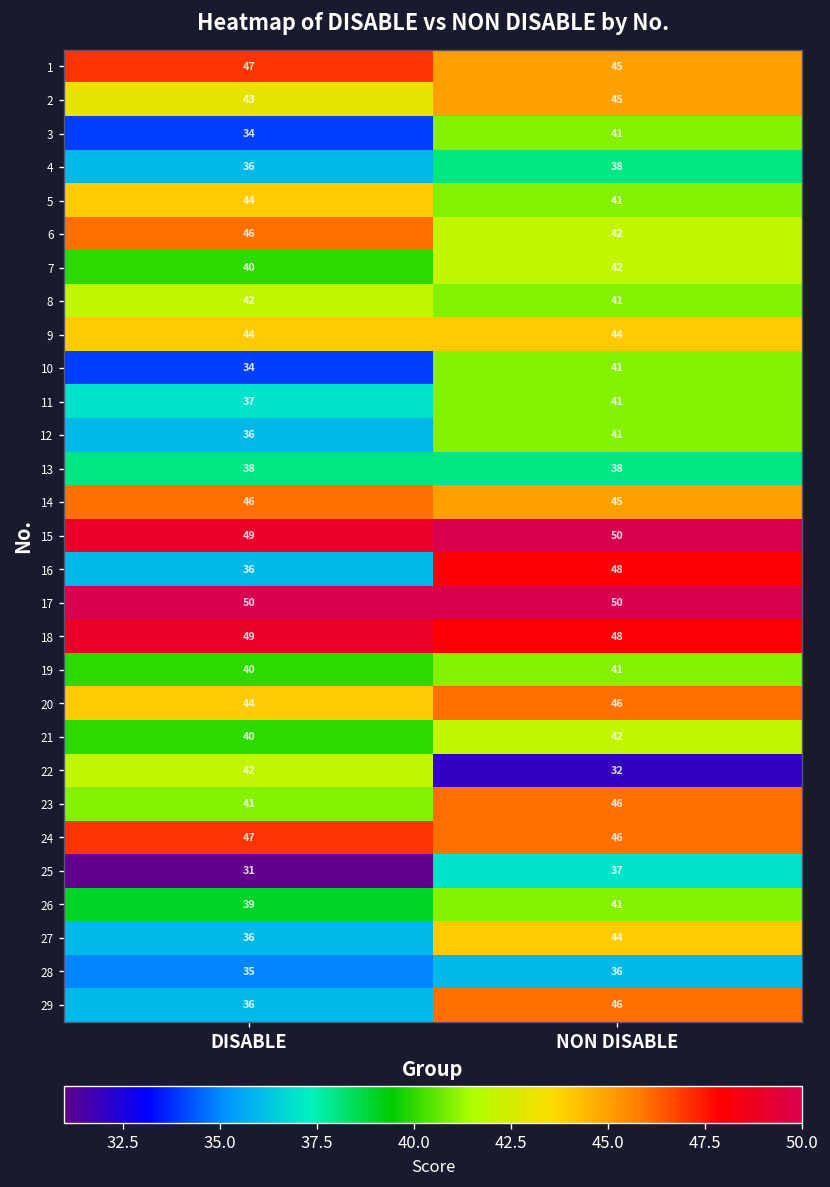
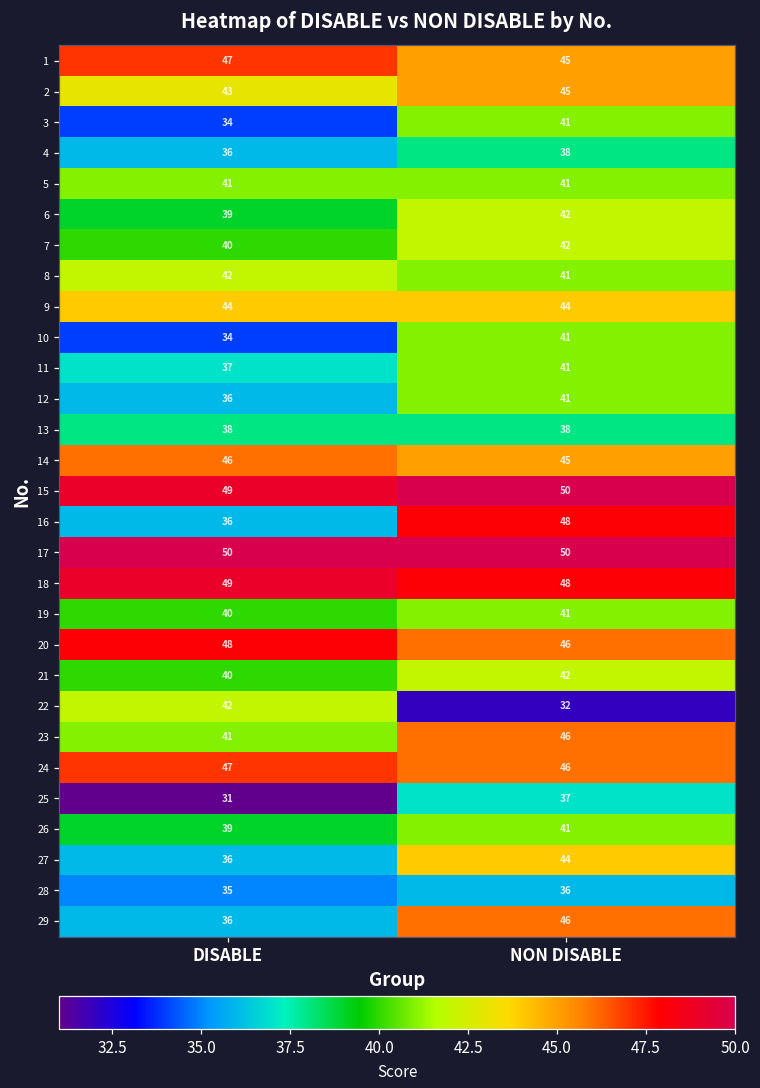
  {
    "1": {
      "DISABLE": 47,
      "NON DISABLE": 45
    },
    "2": {
      "DISABLE": 43,
      "NON DISABLE": 45
    },
    "3": {
      "DISABLE": 34,
      "NON DISABLE": 41
    },
    "4": {
      "DISABLE": 36,
      "NON DISABLE": 38
    },
    "5": {
-     "DISABLE": 44,
+     "DISABLE": 41,
      "NON DISABLE": 41
    },
    "6": {
-     "DISABLE": 46,
+     "DISABLE": 39,
      "NON DISABLE": 42
    },
    "7": {
      "DISABLE": 40,
      "NON DISABLE": 42
    },
    "8": {
      "DISABLE": 42,
      "NON DISABLE": 41
    },
    "9": {
      "DISABLE": 44,
      "NON DISABLE": 44
    },
    "10": {
      "DISABLE": 34,
      "NON DISABLE": 41
    },
    "11": {
      "DISABLE": 37,
      "NON DISABLE": 41
    },
    "12": {
      "DISABLE": 36,
      "NON DISABLE": 41
    },
    "13": {
      "DISABLE": 38,
      "NON DISABLE": 38
    },
    "14": {
      "DISABLE": 46,
      "NON DISABLE": 45
    },
    "15": {
      "DISABLE": 49,
      "NON DISABLE": 50
    },
    "16": {
      "DISABLE": 36,
      "NON DISABLE": 48
    },
    "17": {
      "DISABLE": 50,
      "NON DISABLE": 50
    },
    "18": {
      "DISABLE": 49,
      "NON DISABLE": 48
    },
    "19": {
      "DISABLE": 40,
      "NON DISABLE": 41
    },
    "20": {
-     "DISABLE": 44,
+     "DISABLE": 48,
      "NON DISABLE": 46
    },
    "21": {
      "DISABLE": 40,
      "NON DISABLE": 42
    },
    "22": {
      "DISABLE": 42,
      "NON DISABLE": 32
    },
    "23": {
      "DISABLE": 41,
      "NON DISABLE": 46
    },
    "24": {
      "DISABLE": 47,
      "NON DISABLE": 46
    },
    "25": {
      "DISABLE": 31,
      "NON DISABLE": 37
    },
    "26": {
      "DISABLE": 39,
      "NON DISABLE": 41
    },
    "27": {
      "DISABLE": 36,
      "NON DISABLE": 44
    },
    "28": {
      "DISABLE": 35,
      "NON DISABLE": 36
    },
    "29": {
      "DISABLE": 36,
      "NON DISABLE": 46
    }
  }
